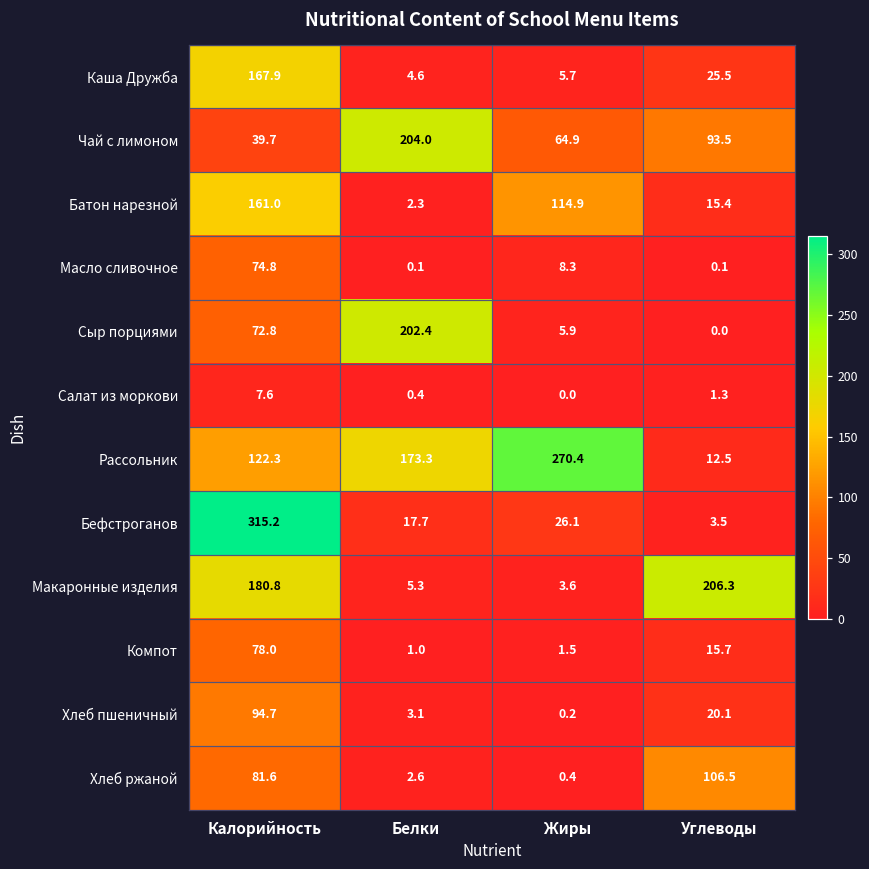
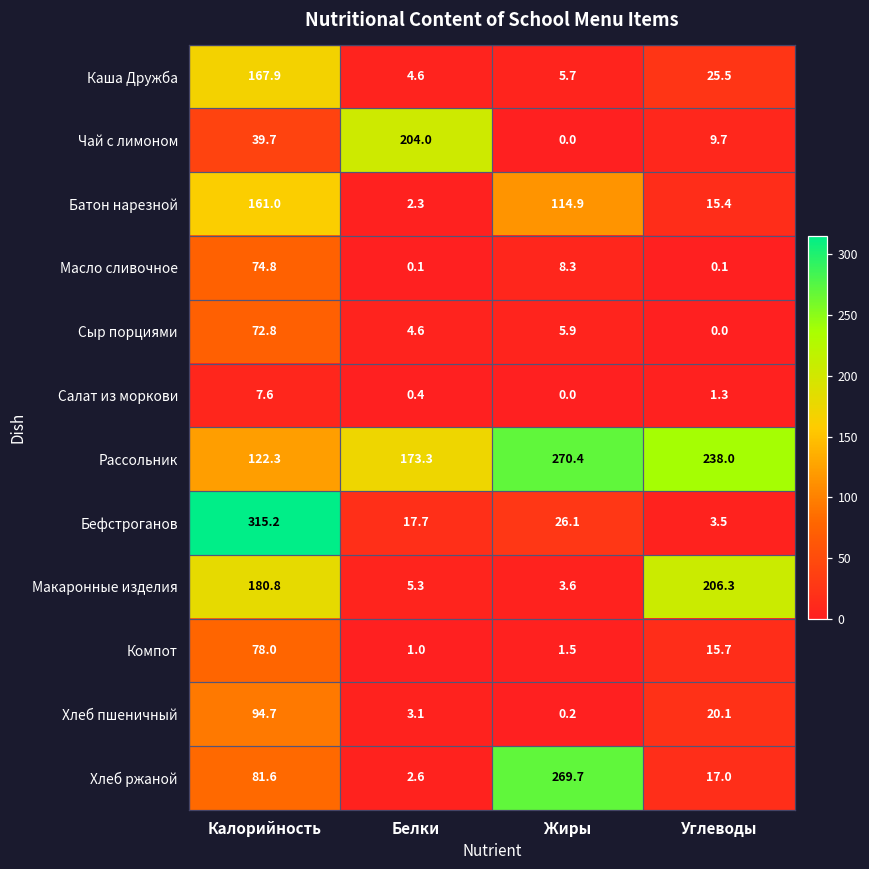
  {
    "Каша Дружба": {
      "Калорийность": 167.9,
      "Белки": 4.6,
      "Жиры": 5.7,
      "Углеводы": 25.5
    },
    "Чай с лимоном": {
      "Калорийность": 39.7,
      "Белки": 204.0,
-     "Жиры": 64.9,
-     "Углеводы": 93.5
+     "Жиры": 0.0,
+     "Углеводы": 9.7
    },
    "Батон нарезной": {
      "Калорийность": 161.0,
      "Белки": 2.3,
      "Жиры": 114.9,
      "Углеводы": 15.4
    },
    "Масло сливочное": {
      "Калорийность": 74.8,
      "Белки": 0.1,
      "Жиры": 8.3,
      "Углеводы": 0.1
    },
    "Сыр порциями": {
      "Калорийность": 72.8,
-     "Белки": 202.4,
+     "Белки": 4.6,
      "Жиры": 5.9,
      "Углеводы": 0.0
    },
    "Салат из моркови": {
      "Калорийность": 7.6,
      "Белки": 0.4,
      "Жиры": 0.0,
      "Углеводы": 1.3
    },
    "Рассольник": {
      "Калорийность": 122.3,
      "Белки": 173.3,
      "Жиры": 270.4,
-     "Углеводы": 12.5
+     "Углеводы": 238.0
    },
    "Бефстроганов": {
      "Калорийность": 315.2,
      "Белки": 17.7,
      "Жиры": 26.1,
      "Углеводы": 3.5
    },
    "Макаронные изделия": {
      "Калорийность": 180.8,
      "Белки": 5.3,
      "Жиры": 3.6,
      "Углеводы": 206.3
    },
    "Компот": {
      "Калорийность": 78.0,
      "Белки": 1.0,
      "Жиры": 1.5,
      "Углеводы": 15.7
    },
    "Хлеб пшеничный": {
      "Калорийность": 94.7,
      "Белки": 3.1,
      "Жиры": 0.2,
      "Углеводы": 20.1
    },
    "Хлеб ржаной": {
      "Калорийность": 81.6,
      "Белки": 2.6,
-     "Жиры": 0.4,
-     "Углеводы": 106.5
+     "Жиры": 269.7,
+     "Углеводы": 17.0
    }
  }
